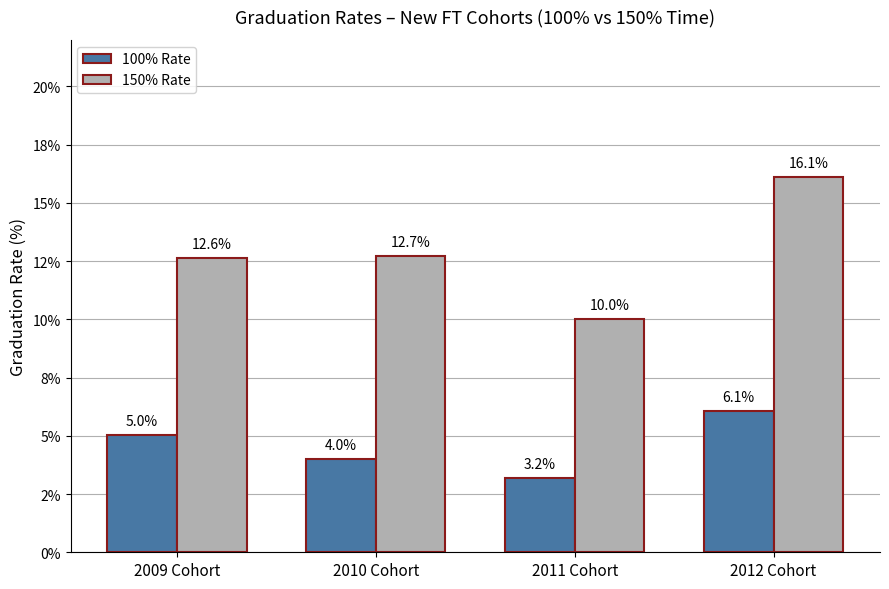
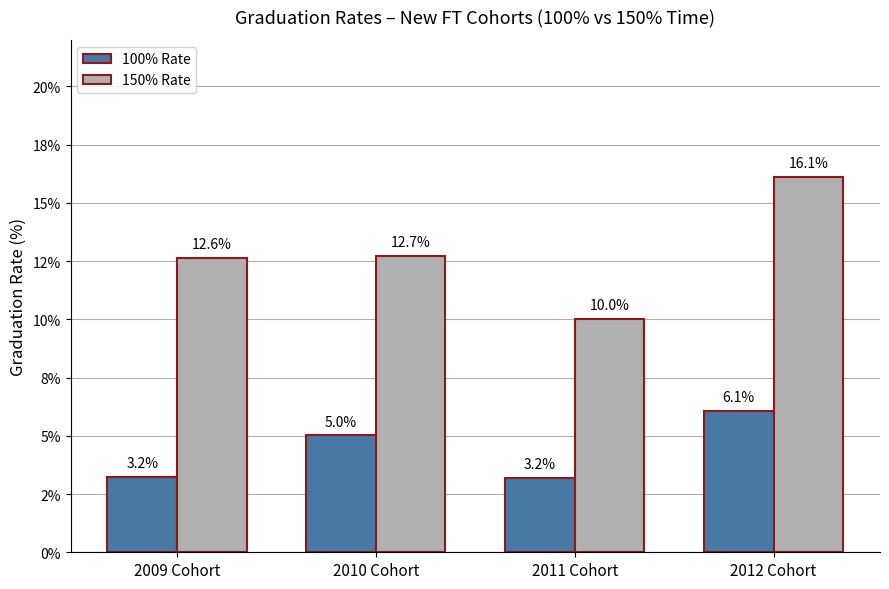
  {
    "100% Rate": {
-     "2009 Cohort": "5.0%",
-     "2010 Cohort": "4.0%",
+     "2009 Cohort": "3.2%",
+     "2010 Cohort": "5.0%",
      "2011 Cohort": "3.2%",
      "2012 Cohort": "6.1%"
    },
    "150% Rate": {
      "2009 Cohort": "12.6%",
      "2010 Cohort": "12.7%",
      "2011 Cohort": "10.0%",
      "2012 Cohort": "16.1%"
    }
  }
